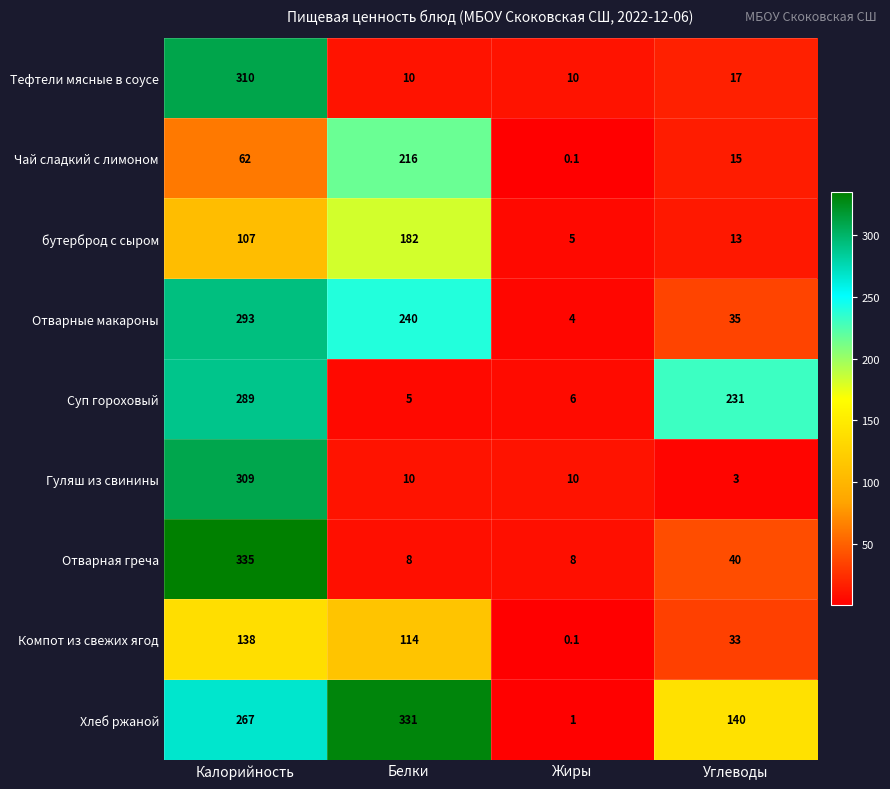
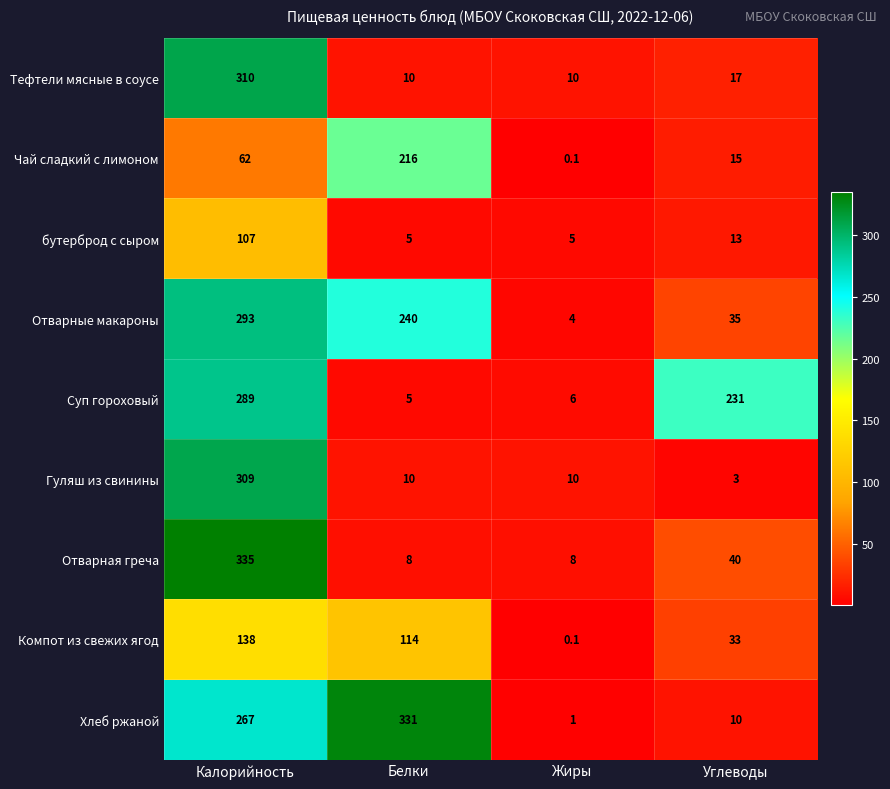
  {
    "Тефтели мясные в соусе": {
      "Калорийность": 310,
      "Белки": 10,
      "Жиры": 10,
      "Углеводы": 17
    },
    "Чай сладкий с лимоном": {
      "Калорийность": 62,
      "Белки": 216,
      "Жиры": 0.1,
      "Углеводы": 15
    },
    "бутерброд с сыром": {
      "Калорийность": 107,
-     "Белки": 182,
+     "Белки": 5,
      "Жиры": 5,
      "Углеводы": 13
    },
    "Отварные макароны": {
      "Калорийность": 293,
      "Белки": 240,
      "Жиры": 4,
      "Углеводы": 35
    },
    "Суп гороховый": {
      "Калорийность": 289,
      "Белки": 5,
      "Жиры": 6,
      "Углеводы": 231
    },
    "Гуляш из свинины": {
      "Калорийность": 309,
      "Белки": 10,
      "Жиры": 10,
      "Углеводы": 3
    },
    "Отварная греча": {
      "Калорийность": 335,
      "Белки": 8,
      "Жиры": 8,
      "Углеводы": 40
    },
    "Компот из свежих ягод": {
      "Калорийность": 138,
      "Белки": 114,
      "Жиры": 0.1,
      "Углеводы": 33
    },
    "Хлеб ржаной": {
      "Калорийность": 267,
      "Белки": 331,
      "Жиры": 1,
-     "Углеводы": 140
+     "Углеводы": 10
    }
  }
